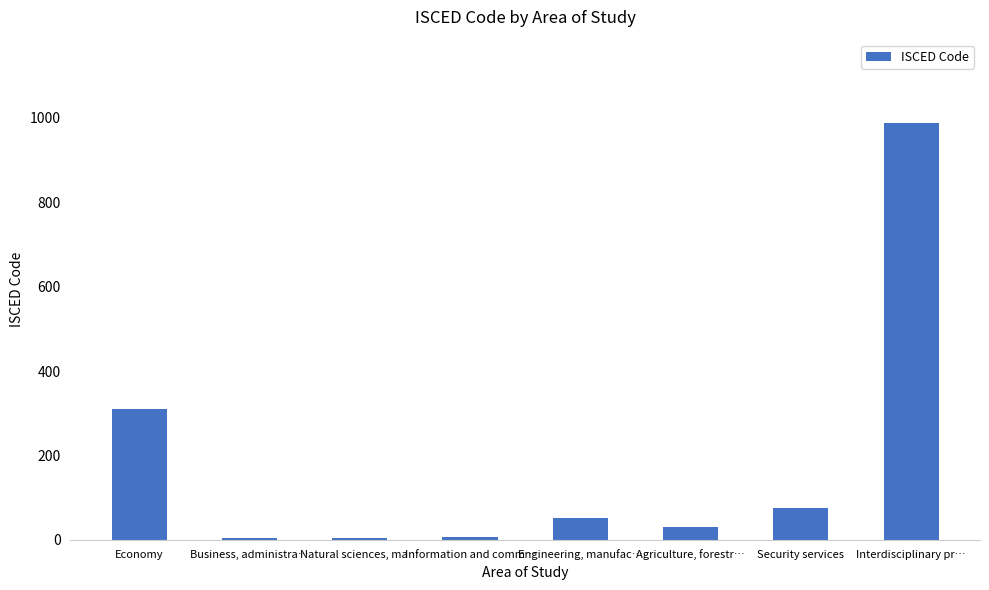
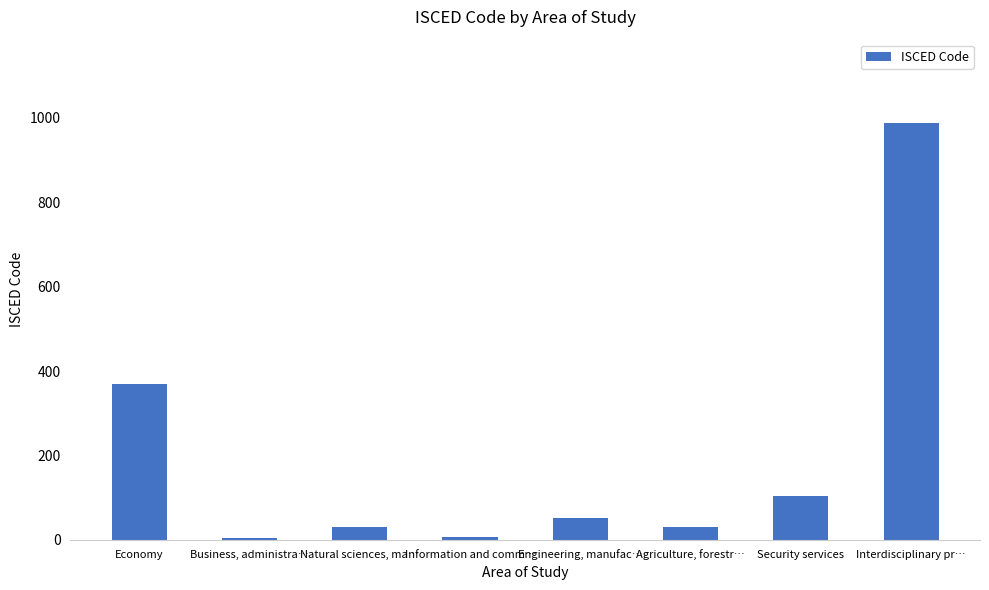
  {
-   "Economy": 310,
-   "Natural sciences, ma…": 10,
+   "Economy": 370,
+   "Natural sciences, ma…": 30,
    "Information and comm…": 10,
    "Engineering, manufac…": 50,
    "Agriculture, forestr…": 30,
-   "Security services": 80,
+   "Security services": 100,
    "Interdisciplinary pr…": 990
  }
